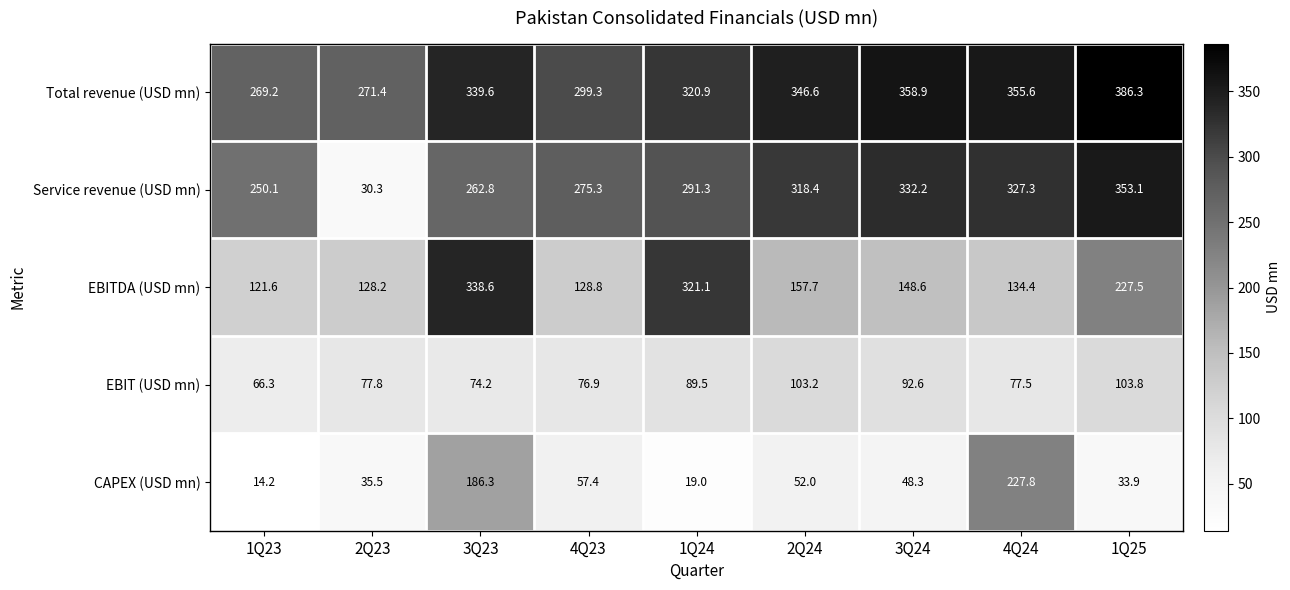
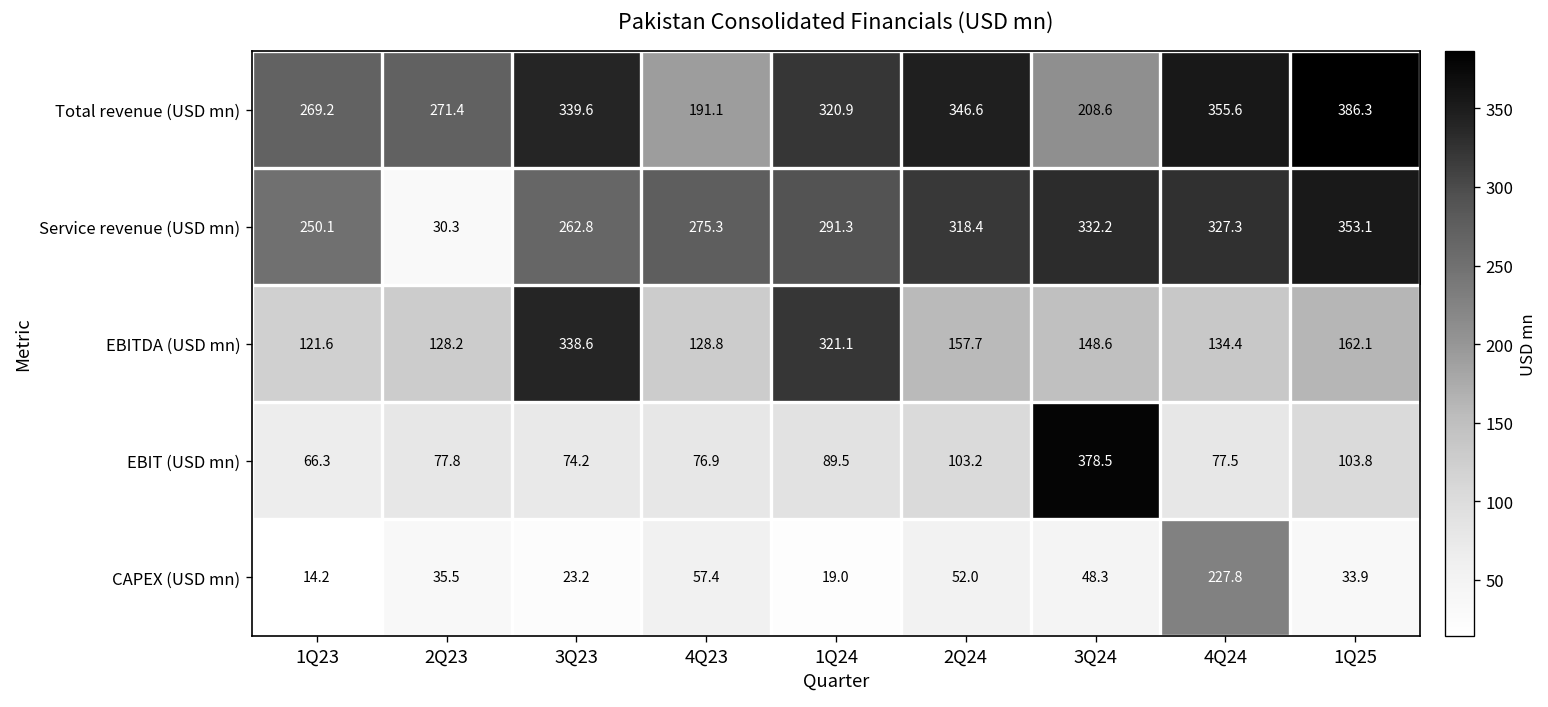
  {
    "Total revenue (USD mn)": {
      "1Q23": 269.2,
      "2Q23": 271.4,
      "3Q23": 339.6,
-     "4Q23": 299.3,
+     "4Q23": 191.1,
      "1Q24": 320.9,
      "2Q24": 346.6,
-     "3Q24": 358.9,
+     "3Q24": 208.6,
      "4Q24": 355.6,
      "1Q25": 386.3
    },
    "Service revenue (USD mn)": {
      "1Q23": 250.1,
      "2Q23": 30.3,
      "3Q23": 262.8,
      "4Q23": 275.3,
      "1Q24": 291.3,
      "2Q24": 318.4,
      "3Q24": 332.2,
      "4Q24": 327.3,
      "1Q25": 353.1
    },
    "EBITDA (USD mn)": {
      "1Q23": 121.6,
      "2Q23": 128.2,
      "3Q23": 338.6,
      "4Q23": 128.8,
      "1Q24": 321.1,
      "2Q24": 157.7,
      "3Q24": 148.6,
      "4Q24": 134.4,
-     "1Q25": 227.5
+     "1Q25": 162.1
    },
    "EBIT (USD mn)": {
      "1Q23": 66.3,
      "2Q23": 77.8,
      "3Q23": 74.2,
      "4Q23": 76.9,
      "1Q24": 89.5,
      "2Q24": 103.2,
-     "3Q24": 92.6,
+     "3Q24": 378.5,
      "4Q24": 77.5,
      "1Q25": 103.8
    },
    "CAPEX (USD mn)": {
      "1Q23": 14.2,
      "2Q23": 35.5,
-     "3Q23": 186.3,
+     "3Q23": 23.2,
      "4Q23": 57.4,
      "1Q24": 19.0,
      "2Q24": 52.0,
      "3Q24": 48.3,
      "4Q24": 227.8,
      "1Q25": 33.9
    }
  }
